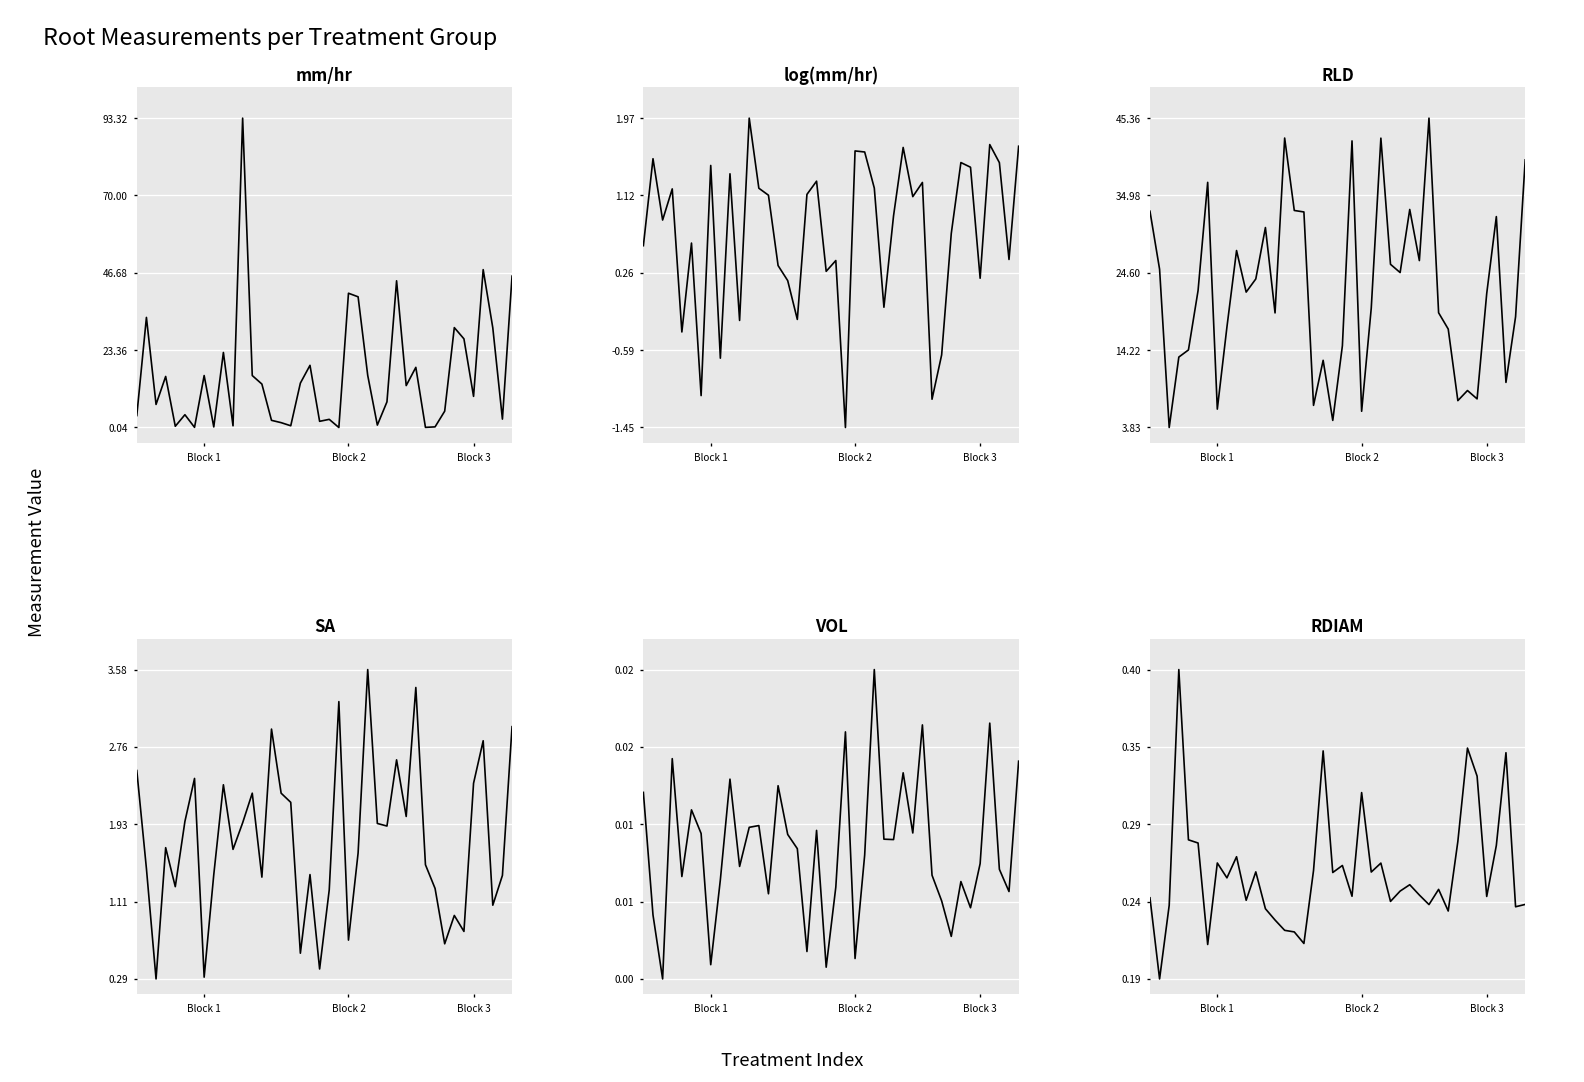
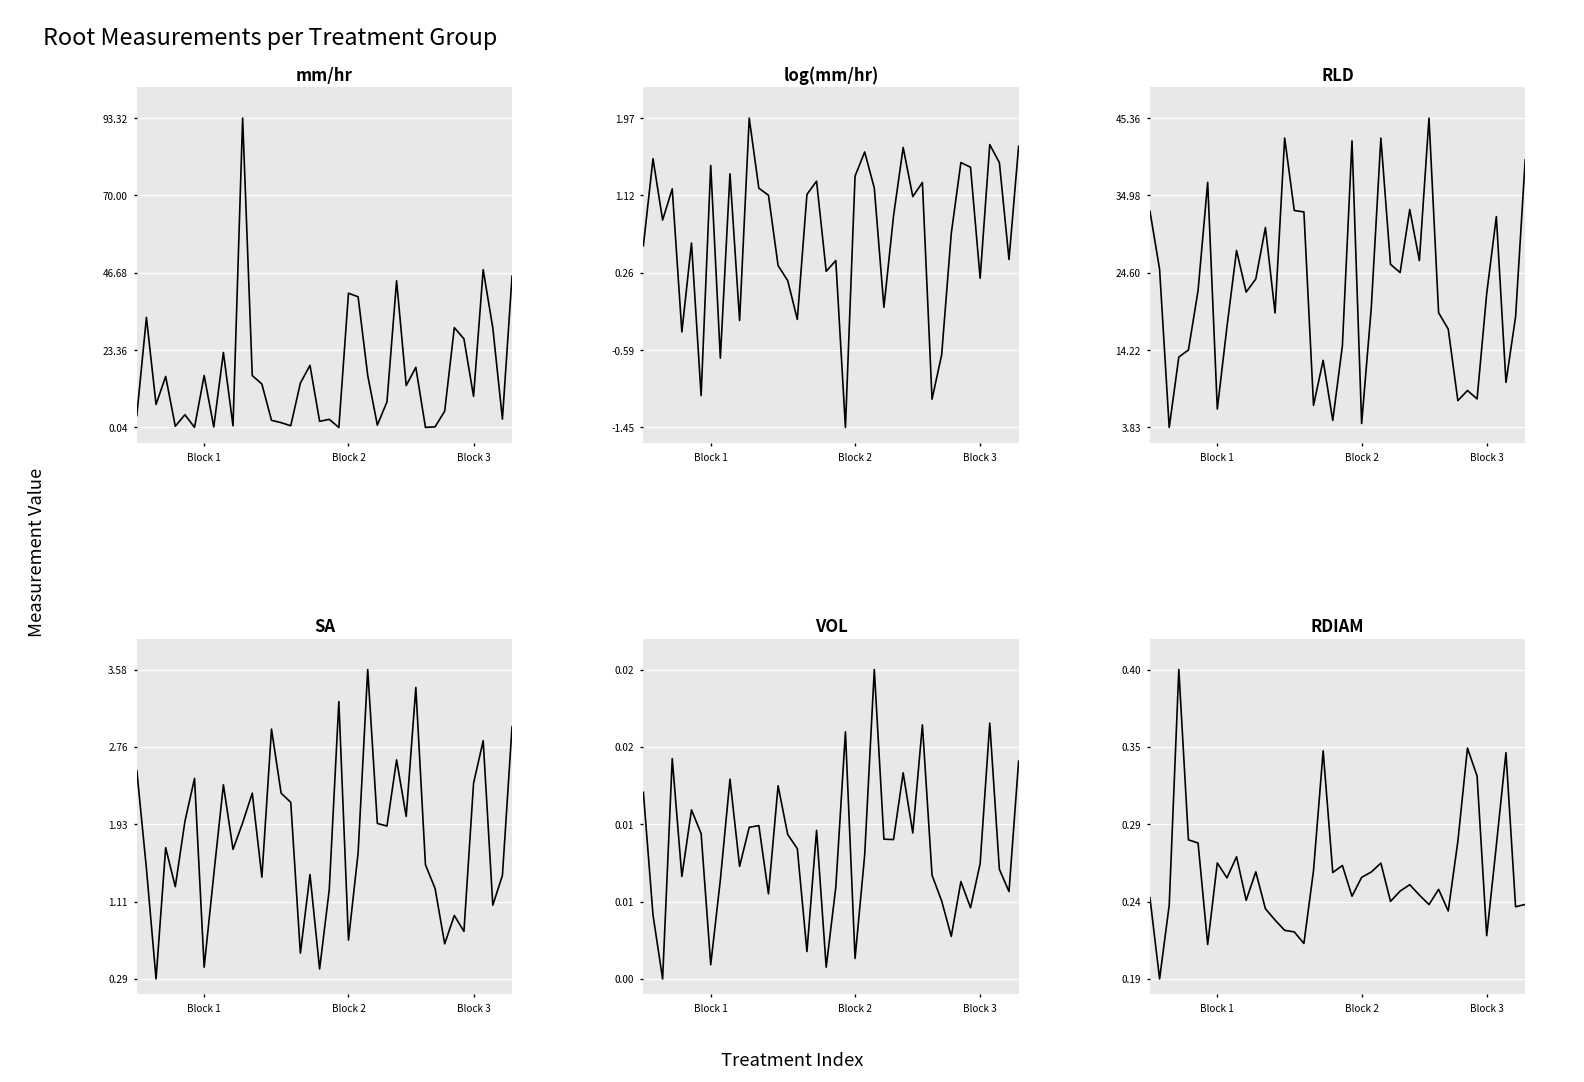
  {
    "mm/hr": {
      "Block 1": 16,
      "Block 2": 41,
      "Block 3": 9
    },
    "log(mm/hr)": {
      "Block 1": 1.4,
-     "Block 2": 1.6,
+     "Block 2": 1.3,
      "Block 3": 0.2
    },
    "RLD": {
      "Block 1": 6,
-     "Block 2": 6,
+     "Block 2": 4,
      "Block 3": 22
    },
    "SA": {
-     "Block 1": 0.3,
+     "Block 1": 0.4,
      "Block 2": 0.7,
      "Block 3": 2.4
    },
    "RDIAM": {
      "Block 1": 0.267,
-     "Block 2": 0.317,
-     "Block 3": 0.244
+     "Block 2": 0.257,
+     "Block 3": 0.216
    }
  }
